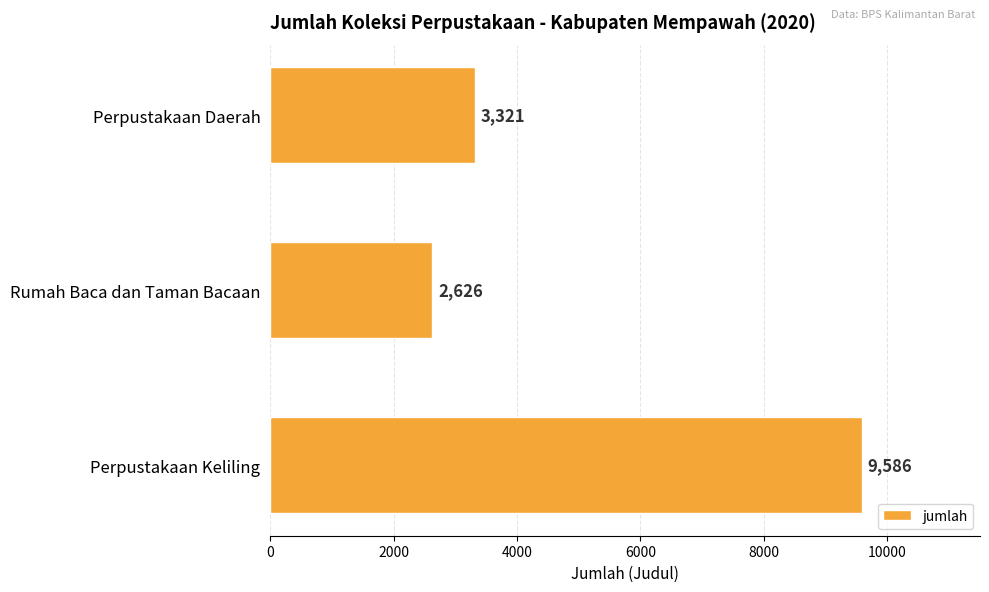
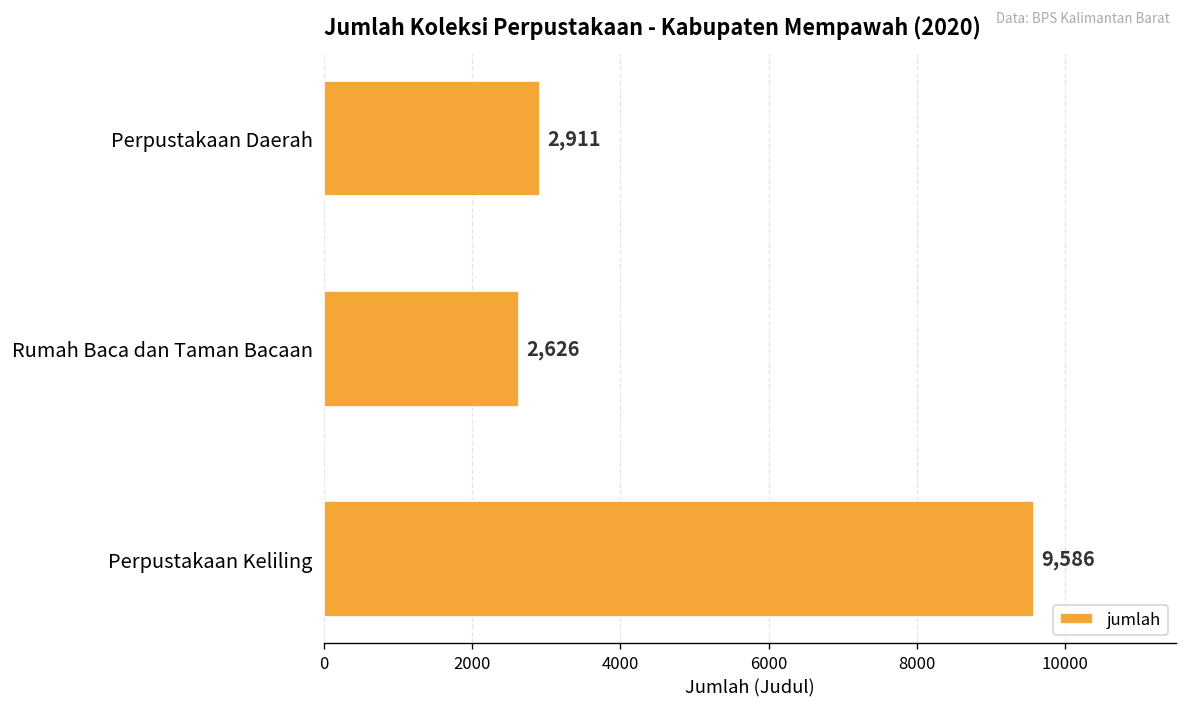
  {
-   "Perpustakaan Daerah": "3,321",
+   "Perpustakaan Daerah": "2,911",
    "Rumah Baca dan Taman Bacaan": "2,626",
    "Perpustakaan Keliling": "9,586"
  }
